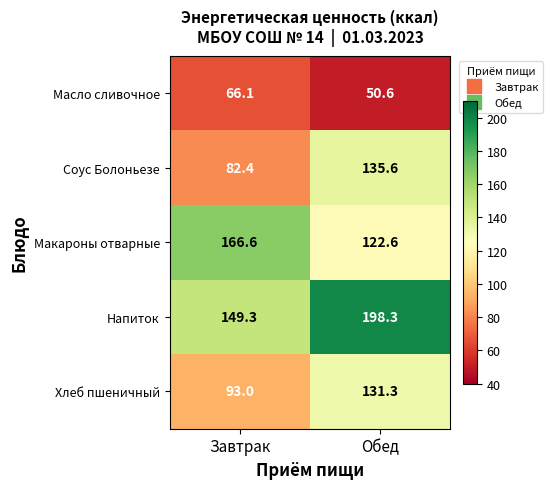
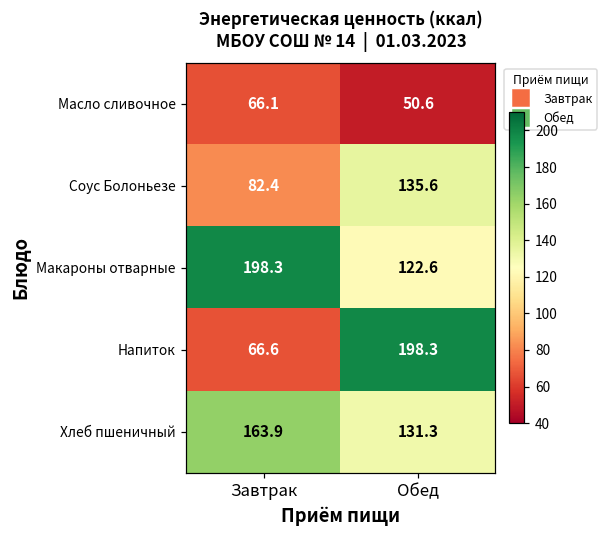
  {
    "Масло сливочное": {
      "Завтрак": 66.1,
      "Обед": 50.6
    },
    "Соус Болоньезе": {
      "Завтрак": 82.4,
      "Обед": 135.6
    },
    "Макароны отварные": {
-     "Завтрак": 166.6,
+     "Завтрак": 198.3,
      "Обед": 122.6
    },
    "Напиток": {
-     "Завтрак": 149.3,
+     "Завтрак": 66.6,
      "Обед": 198.3
    },
    "Хлеб пшеничный": {
-     "Завтрак": 93.0,
+     "Завтрак": 163.9,
      "Обед": 131.3
    }
  }
